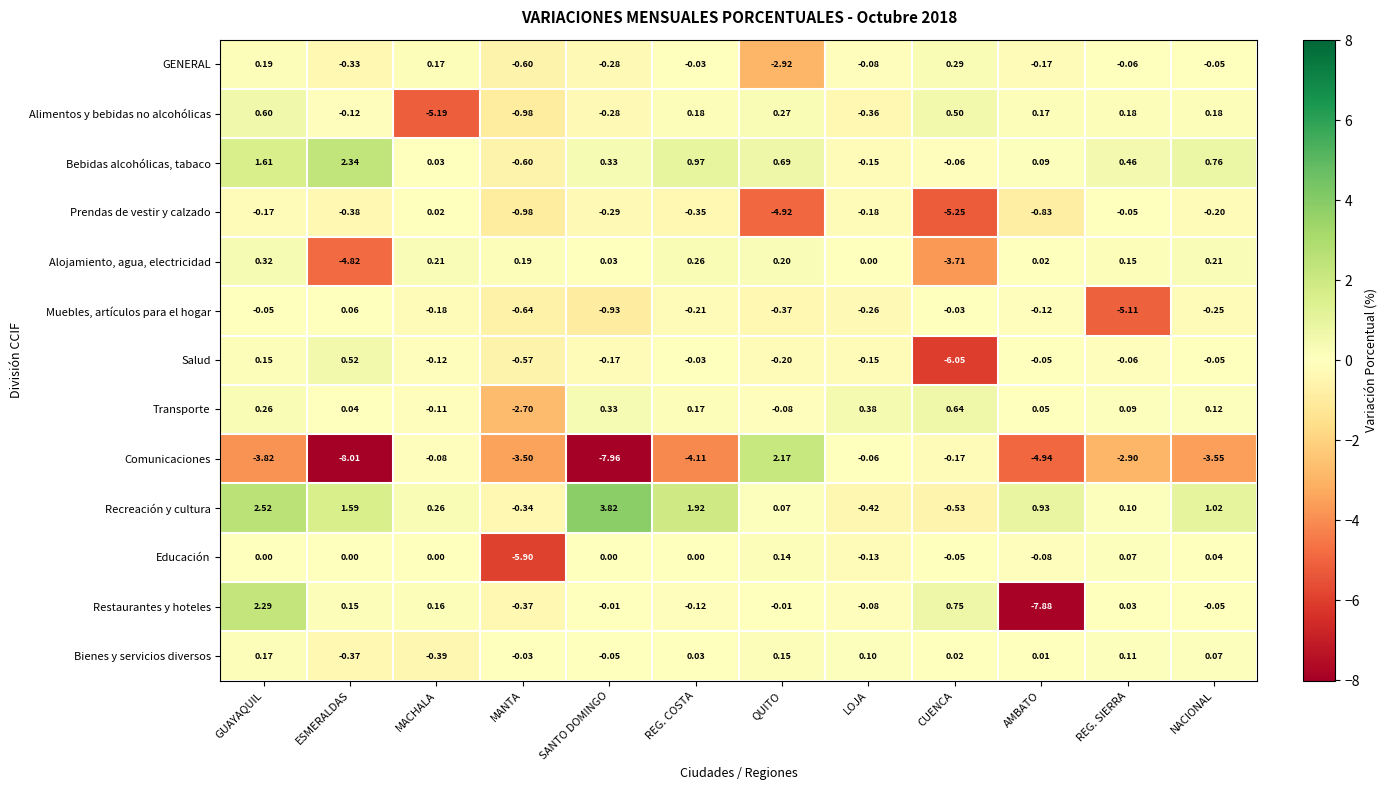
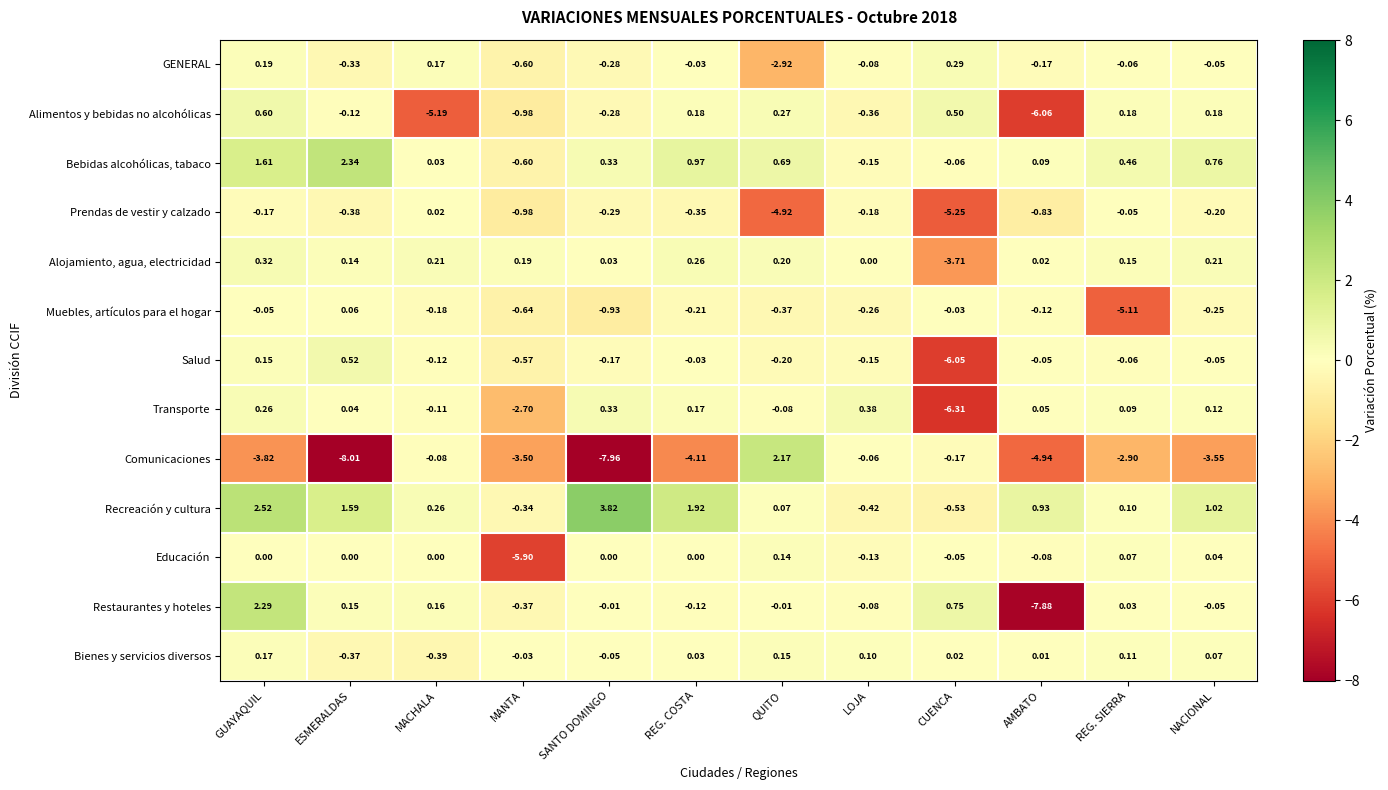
  {
    "GENERAL": {
      "GUAYAQUIL": 0.19,
      "ESMERALDAS": -0.33,
      "MACHALA": 0.17,
      "MANTA": -0.60,
      "SANTO DOMINGO": -0.28,
      "REG. COSTA": -0.03,
      "QUITO": -2.92,
      "LOJA": -0.08,
      "CUENCA": 0.29,
      "AMBATO": -0.17,
      "REG. SIERRA": -0.06,
      "NACIONAL": -0.05
    },
    "Alimentos y bebidas no alcohólicas": {
      "GUAYAQUIL": 0.60,
      "ESMERALDAS": -0.12,
      "MACHALA": -5.19,
      "MANTA": -0.98,
      "SANTO DOMINGO": -0.28,
      "REG. COSTA": 0.18,
      "QUITO": 0.27,
      "LOJA": -0.36,
      "CUENCA": 0.50,
-     "AMBATO": 0.17,
+     "AMBATO": -6.06,
      "REG. SIERRA": 0.18,
      "NACIONAL": 0.18
    },
    "Bebidas alcohólicas, tabaco": {
      "GUAYAQUIL": 1.61,
      "ESMERALDAS": 2.34,
      "MACHALA": 0.03,
      "MANTA": -0.60,
      "SANTO DOMINGO": 0.33,
      "REG. COSTA": 0.97,
      "QUITO": 0.69,
      "LOJA": -0.15,
      "CUENCA": -0.06,
      "AMBATO": 0.09,
      "REG. SIERRA": 0.46,
      "NACIONAL": 0.76
    },
    "Prendas de vestir y calzado": {
      "GUAYAQUIL": -0.17,
      "ESMERALDAS": -0.38,
      "MACHALA": 0.02,
      "MANTA": -0.98,
      "SANTO DOMINGO": -0.29,
      "REG. COSTA": -0.35,
      "QUITO": -4.92,
      "LOJA": -0.18,
      "CUENCA": -5.25,
      "AMBATO": -0.83,
      "REG. SIERRA": -0.05,
      "NACIONAL": -0.20
    },
    "Alojamiento, agua, electricidad": {
      "GUAYAQUIL": 0.32,
-     "ESMERALDAS": -4.82,
+     "ESMERALDAS": 0.14,
      "MACHALA": 0.21,
      "MANTA": 0.19,
      "SANTO DOMINGO": 0.03,
      "REG. COSTA": 0.26,
      "QUITO": 0.20,
      "LOJA": 0.00,
      "CUENCA": -3.71,
      "AMBATO": 0.02,
      "REG. SIERRA": 0.15,
      "NACIONAL": 0.21
    },
    "Muebles, artículos para el hogar": {
      "GUAYAQUIL": -0.05,
      "ESMERALDAS": 0.06,
      "MACHALA": -0.18,
      "MANTA": -0.64,
      "SANTO DOMINGO": -0.93,
      "REG. COSTA": -0.21,
      "QUITO": -0.37,
      "LOJA": -0.26,
      "CUENCA": -0.03,
      "AMBATO": -0.12,
      "REG. SIERRA": -5.11,
      "NACIONAL": -0.25
    },
    "Salud": {
      "GUAYAQUIL": 0.15,
      "ESMERALDAS": 0.52,
      "MACHALA": -0.12,
      "MANTA": -0.57,
      "SANTO DOMINGO": -0.17,
      "REG. COSTA": -0.03,
      "QUITO": -0.20,
      "LOJA": -0.15,
      "CUENCA": -6.05,
      "AMBATO": -0.05,
      "REG. SIERRA": -0.06,
      "NACIONAL": -0.05
    },
    "Transporte": {
      "GUAYAQUIL": 0.26,
      "ESMERALDAS": 0.04,
      "MACHALA": -0.11,
      "MANTA": -2.70,
      "SANTO DOMINGO": 0.33,
      "REG. COSTA": 0.17,
      "QUITO": -0.08,
      "LOJA": 0.38,
-     "CUENCA": 0.64,
+     "CUENCA": -6.31,
      "AMBATO": 0.05,
      "REG. SIERRA": 0.09,
      "NACIONAL": 0.12
    },
    "Comunicaciones": {
      "GUAYAQUIL": -3.82,
      "ESMERALDAS": -8.01,
      "MACHALA": -0.08,
      "MANTA": -3.50,
      "SANTO DOMINGO": -7.96,
      "REG. COSTA": -4.11,
      "QUITO": 2.17,
      "LOJA": -0.06,
      "CUENCA": -0.17,
      "AMBATO": -4.94,
      "REG. SIERRA": -2.90,
      "NACIONAL": -3.55
    },
    "Recreación y cultura": {
      "GUAYAQUIL": 2.52,
      "ESMERALDAS": 1.59,
      "MACHALA": 0.26,
      "MANTA": -0.34,
      "SANTO DOMINGO": 3.82,
      "REG. COSTA": 1.92,
      "QUITO": 0.07,
      "LOJA": -0.42,
      "CUENCA": -0.53,
      "AMBATO": 0.93,
      "REG. SIERRA": 0.10,
      "NACIONAL": 1.02
    },
    "Educación": {
      "GUAYAQUIL": 0.00,
      "ESMERALDAS": 0.00,
      "MACHALA": 0.00,
      "MANTA": -5.90,
      "SANTO DOMINGO": 0.00,
      "REG. COSTA": 0.00,
      "QUITO": 0.14,
      "LOJA": -0.13,
      "CUENCA": -0.05,
      "AMBATO": -0.08,
      "REG. SIERRA": 0.07,
      "NACIONAL": 0.04
    },
    "Restaurantes y hoteles": {
      "GUAYAQUIL": 2.29,
      "ESMERALDAS": 0.15,
      "MACHALA": 0.16,
      "MANTA": -0.37,
      "SANTO DOMINGO": -0.01,
      "REG. COSTA": -0.12,
      "QUITO": -0.01,
      "LOJA": -0.08,
      "CUENCA": 0.75,
      "AMBATO": -7.88,
      "REG. SIERRA": 0.03,
      "NACIONAL": -0.05
    },
    "Bienes y servicios diversos": {
      "GUAYAQUIL": 0.17,
      "ESMERALDAS": -0.37,
      "MACHALA": -0.39,
      "MANTA": -0.03,
      "SANTO DOMINGO": -0.05,
      "REG. COSTA": 0.03,
      "QUITO": 0.15,
      "LOJA": 0.10,
      "CUENCA": 0.02,
      "AMBATO": 0.01,
      "REG. SIERRA": 0.11,
      "NACIONAL": 0.07
    }
  }
